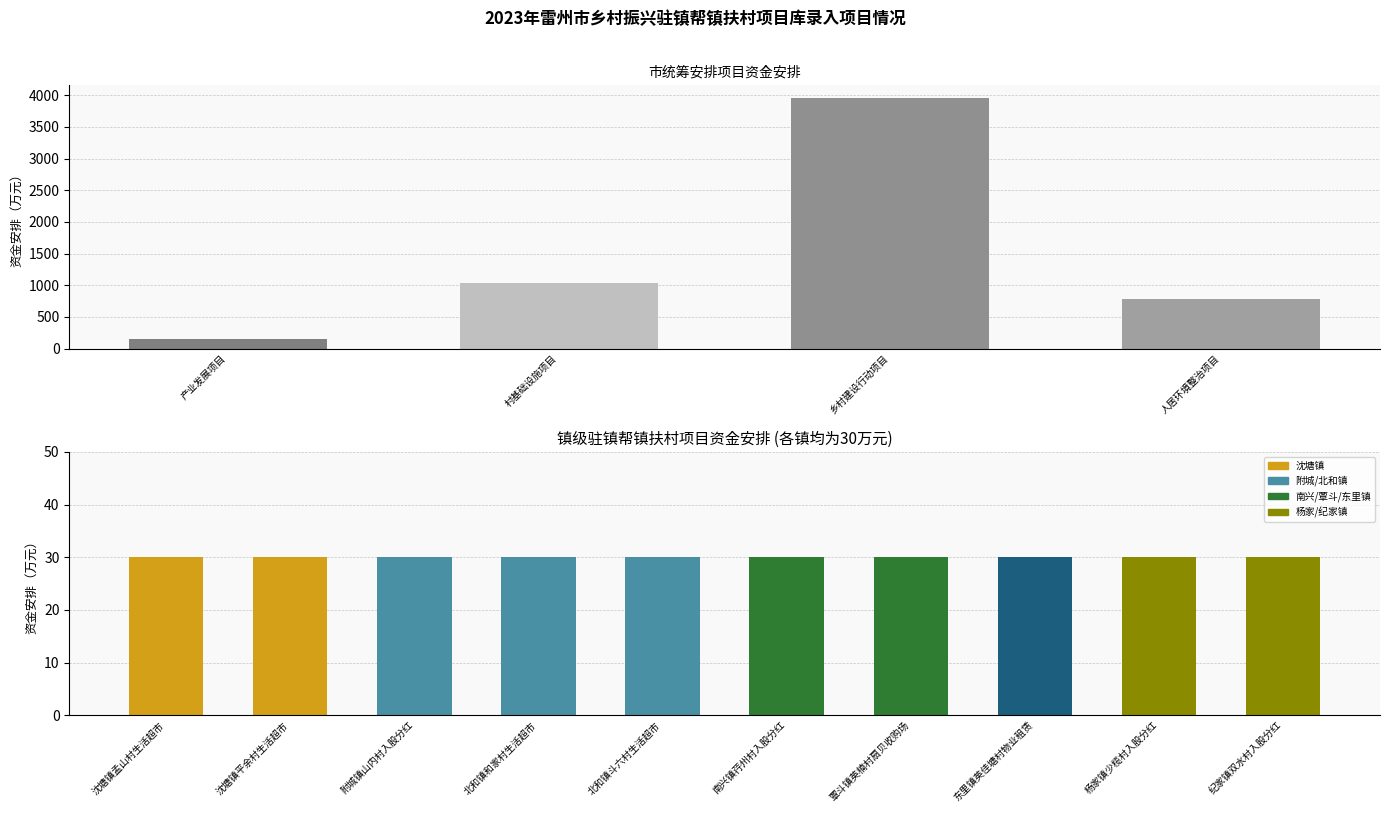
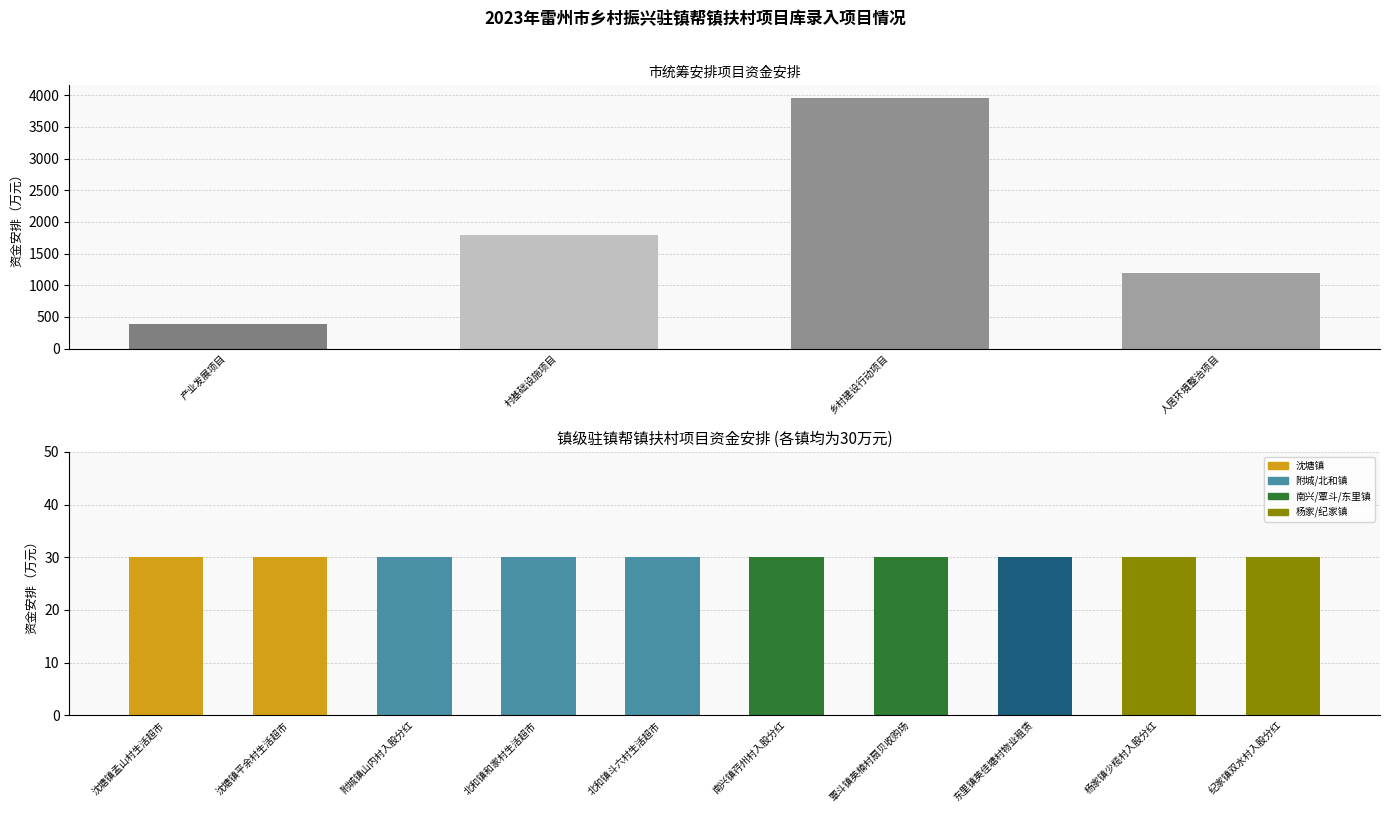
  {
    "市统筹安排项目资金安排": {
-     "产业发展项目": 200,
-     "村基础设施项目": 1000,
+     "产业发展项目": 400,
+     "村基础设施项目": 1800,
      "乡村建设行动项目": 4000,
-     "人居环境整治项目": 800
+     "人居环境整治项目": 1200
    },
    "镇级驻镇帮镇扶村项目资金安排 (各镇均为30万元)": {
      "沈塘镇孟山村生活超市": 30,
      "沈塘镇平余村生活超市": 30,
      "附城镇山内村入股分红": 30,
      "北和镇和家村生活超市": 30,
      "北和镇斗六村生活超市": 30,
      "南兴镇荇州村入股分红": 30,
      "覃斗镇英楠村扇贝收购场": 30,
      "东里镇英佳塘村物业租赁": 30,
      "杨家镇少榄村入股分红": 30,
      "纪家镇双水村入股分红": 30
    }
  }
